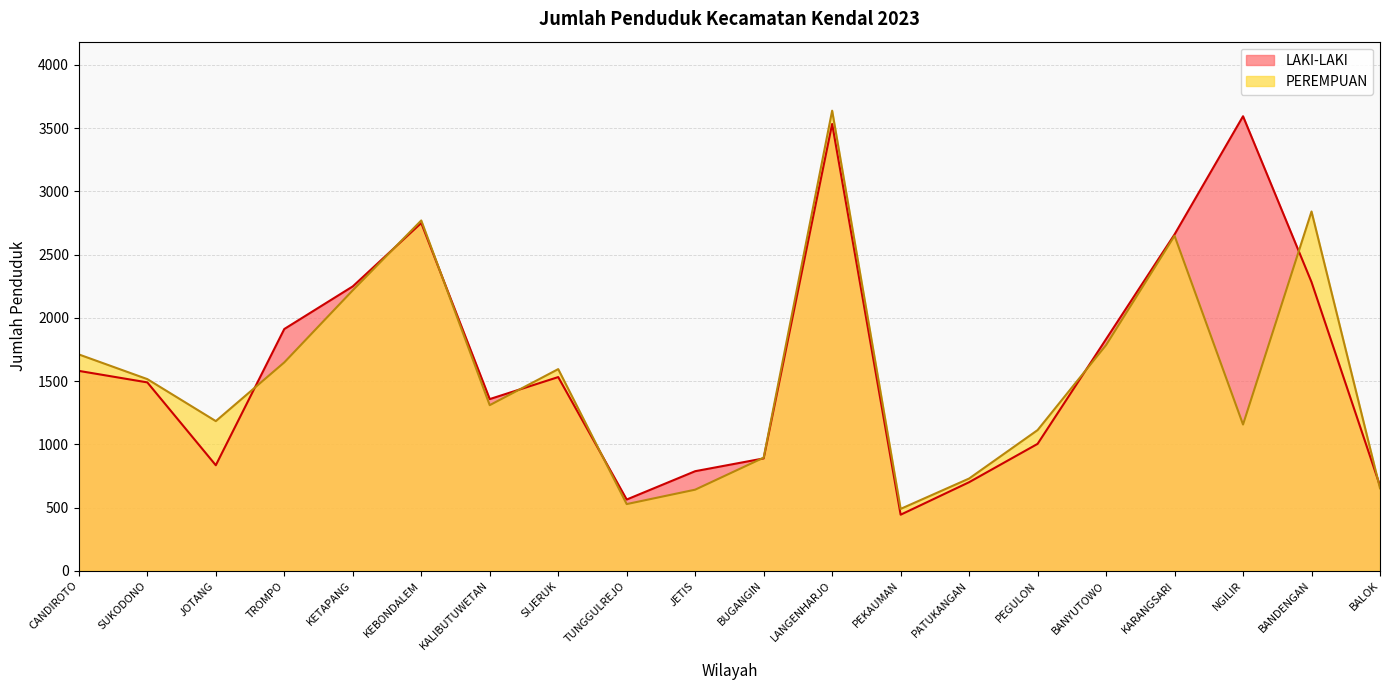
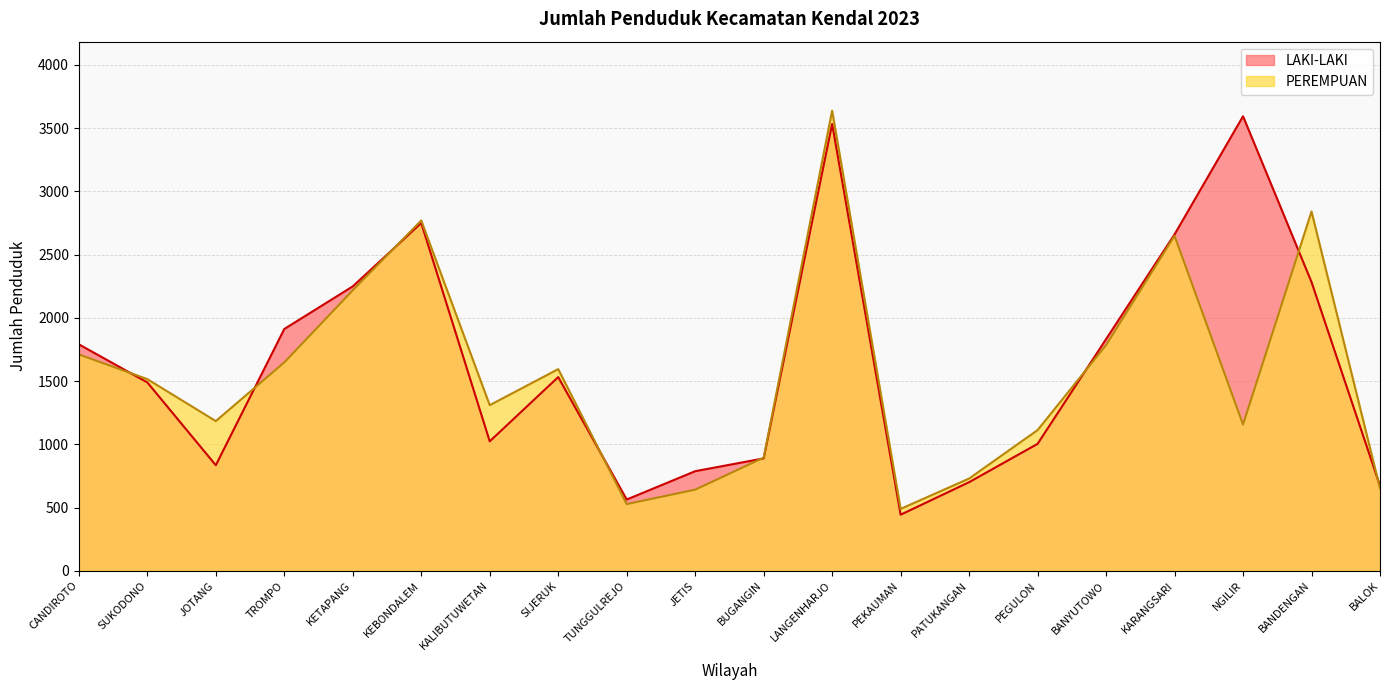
  {
    "LAKI-LAKI": {
-     "CANDIROTO": 1580,
+     "CANDIROTO": 1790,
      "SUKODONO": 1490,
      "JOTANG": 830,
      "TROMPO": 1910,
      "KETAPANG": 2250,
-     "KALIBUTUWETAN": 1360,
+     "KALIBUTUWETAN": 1020,
      "SIJERUK": 1530,
      "TUNGGULREJO": 560,
      "JETIS": 790,
      "LANGENHARJO": 3530,
      "PEKAUMAN": 440,
      "PATUKANGAN": 700,
      "PEGULON": 1000,
      "BANYUTOWO": 1830,
      "NGILIR": 3590,
      "BANDENGAN": 2280
    },
    "PEREMPUAN": {
      "CANDIROTO": 1710,
      "SUKODONO": 1520,
      "JOTANG": 1180,
      "TROMPO": 1650,
      "KETAPANG": 2220,
      "KALIBUTUWETAN": 1310,
      "SIJERUK": 1590,
      "TUNGGULREJO": 530,
      "JETIS": 640,
      "LANGENHARJO": 3640,
      "PEKAUMAN": 490,
      "PATUKANGAN": 730,
      "PEGULON": 1110,
      "BANYUTOWO": 1780,
      "NGILIR": 1160,
      "BANDENGAN": 2840
    }
  }
